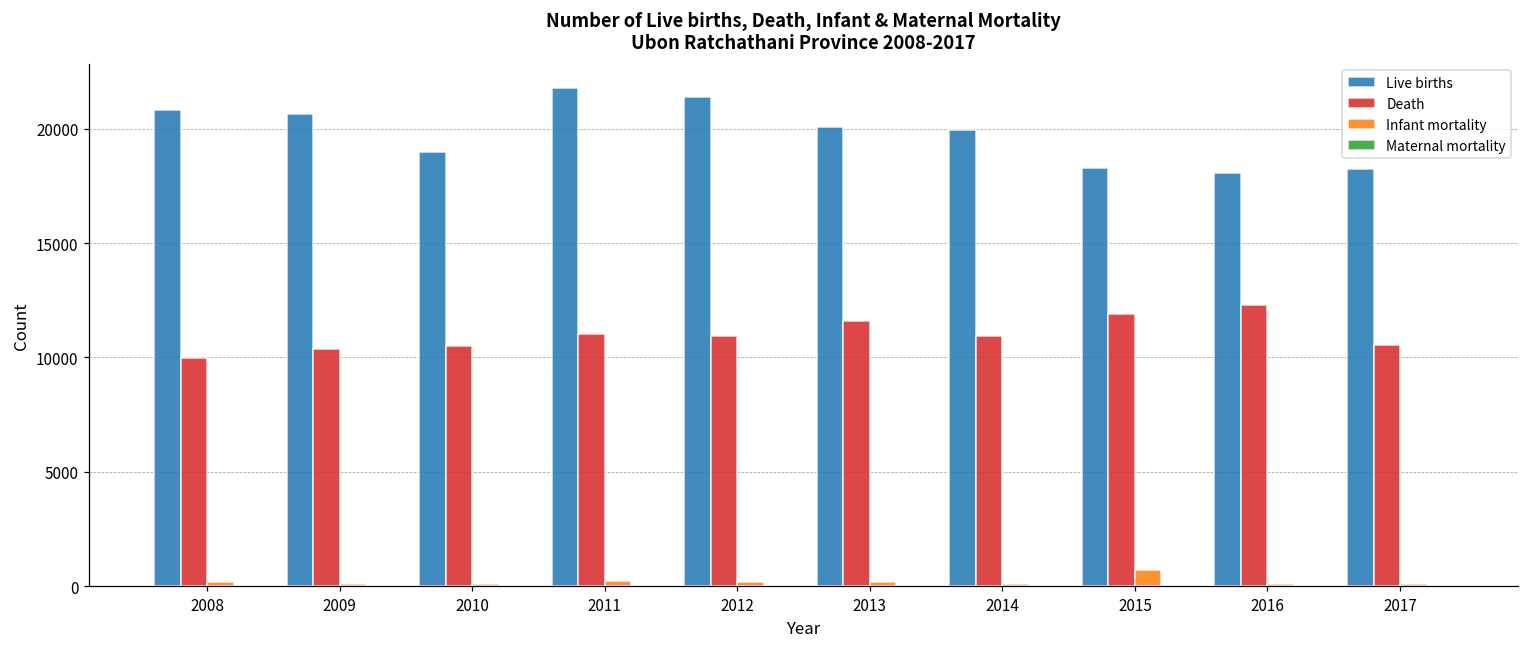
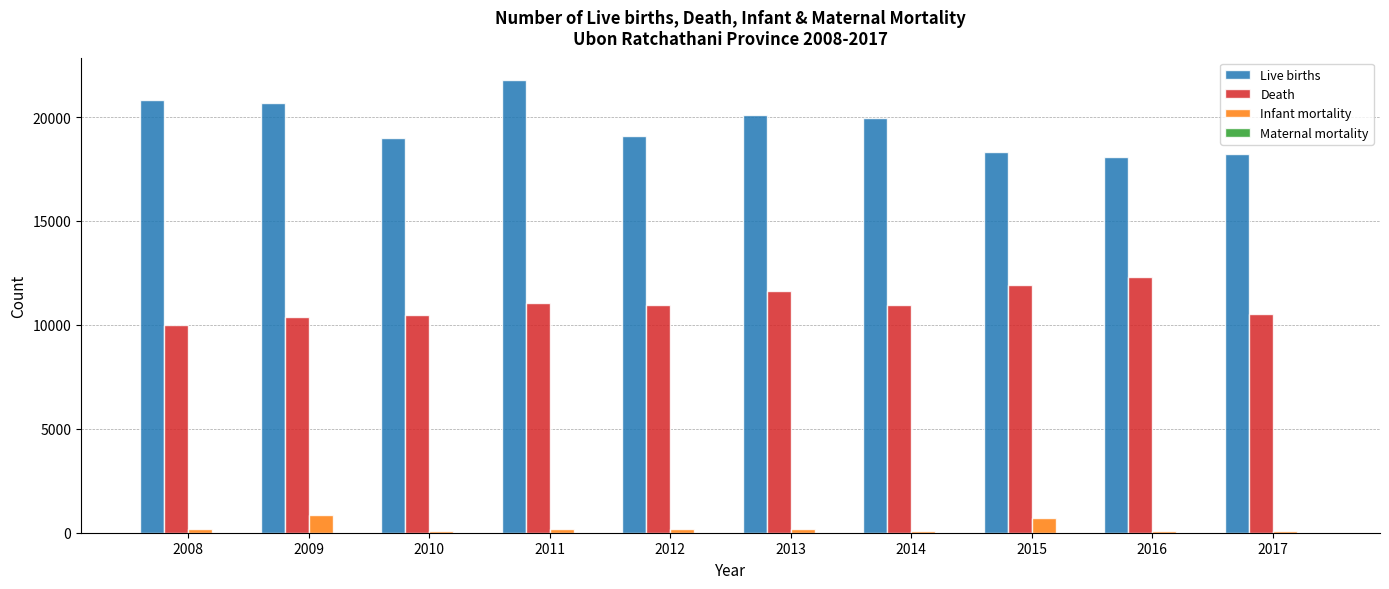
  {
    "Live births": {
      "2008": 20800,
      "2009": 20700,
      "2010": 19000,
      "2011": 21800,
-     "2012": 21400,
+     "2012": 19100,
      "2013": 20100,
      "2014": 19900,
      "2015": 18300,
      "2016": 18100,
      "2017": 18200
    },
    "Death": {
      "2008": 10000,
      "2009": 10400,
      "2010": 10500,
      "2011": 11000,
      "2012": 10900,
      "2013": 11600,
      "2014": 10900,
      "2015": 11900,
      "2016": 12300,
      "2017": 10500
    },
    "Infant mortality": {
      "2008": 200,
-     "2009": 100,
+     "2009": 900,
      "2011": 200,
      "2012": 200,
      "2013": 200,
      "2015": 700
    },
    "Maternal mortality": {
      "2009": 0,
      "2011": 0,
      "2013": 0
    }
  }
